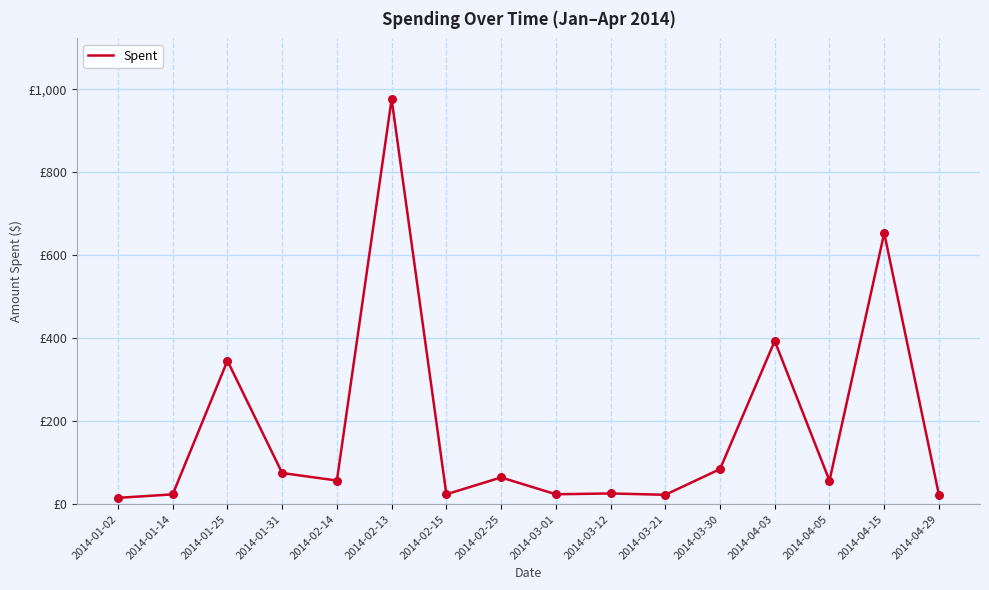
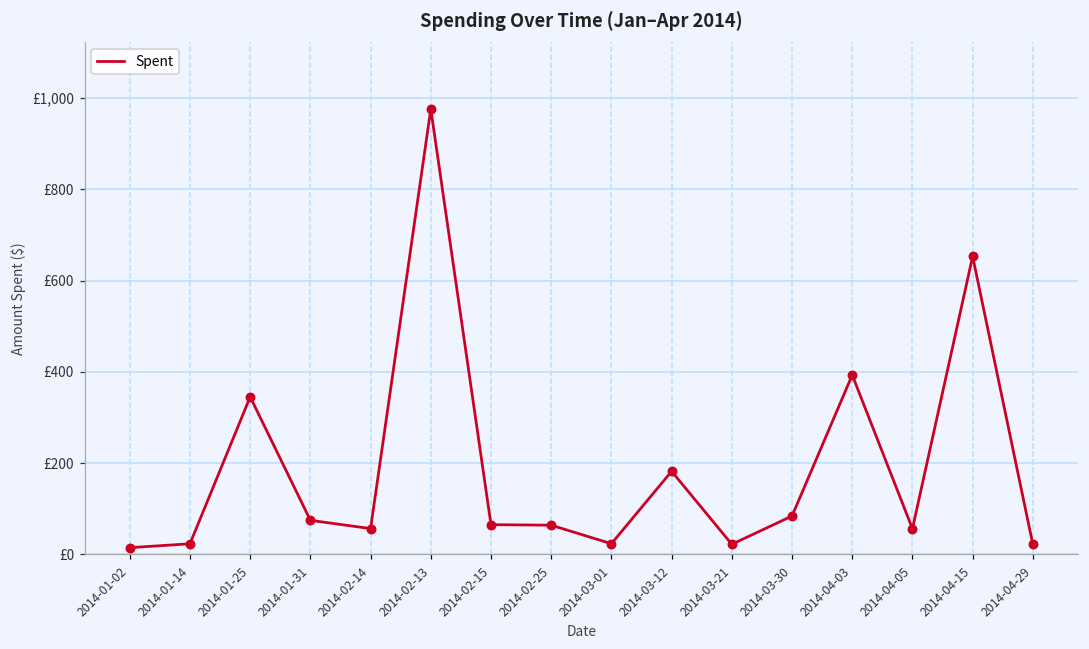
  {
    "2014-01-02": "£10",
    "2014-01-14": "£20",
    "2014-01-25": "£350",
    "2014-01-31": "£70",
    "2014-02-14": "£60",
    "2014-02-13": "£980",
-   "2014-02-15": "£20",
+   "2014-02-15": "£70",
    "2014-02-25": "£60",
    "2014-03-01": "£20",
-   "2014-03-12": "£30",
+   "2014-03-12": "£180",
    "2014-03-21": "£20",
    "2014-03-30": "£80",
    "2014-04-03": "£390",
    "2014-04-05": "£60",
    "2014-04-15": "£650",
    "2014-04-29": "£20"
  }
